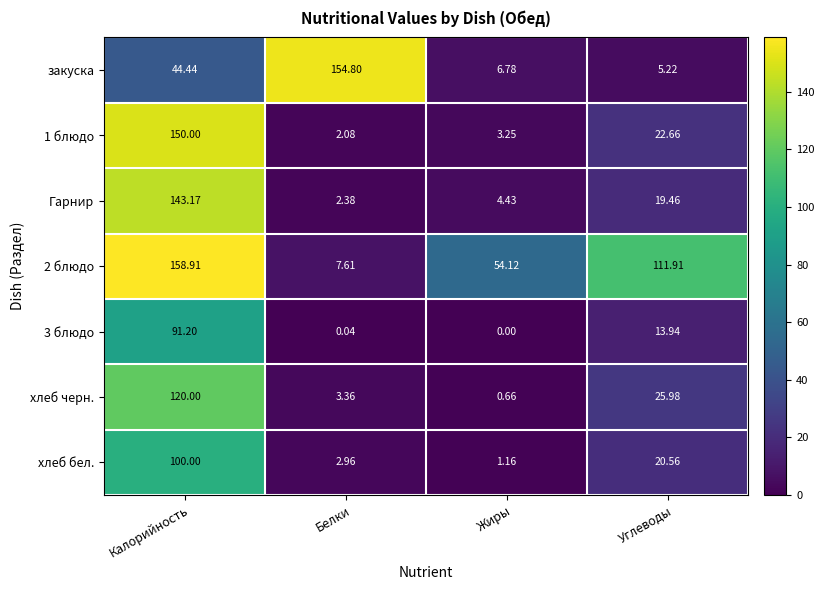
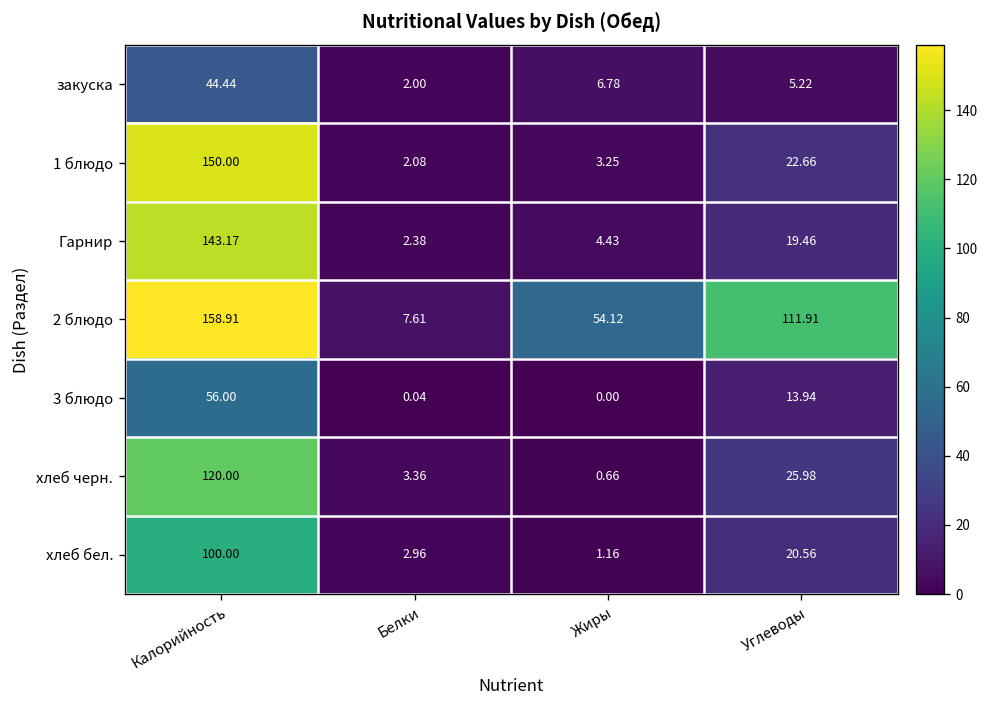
  {
    "закуска": {
      "Калорийность": 44.44,
-     "Белки": 154.80,
+     "Белки": 2.00,
      "Жиры": 6.78,
      "Углеводы": 5.22
    },
    "1 блюдо": {
      "Калорийность": 150.00,
      "Белки": 2.08,
      "Жиры": 3.25,
      "Углеводы": 22.66
    },
    "Гарнир": {
      "Калорийность": 143.17,
      "Белки": 2.38,
      "Жиры": 4.43,
      "Углеводы": 19.46
    },
    "2 блюдо": {
      "Калорийность": 158.91,
      "Белки": 7.61,
      "Жиры": 54.12,
      "Углеводы": 111.91
    },
    "3 блюдо": {
-     "Калорийность": 91.20,
+     "Калорийность": 56.00,
      "Белки": 0.04,
      "Жиры": 0.00,
      "Углеводы": 13.94
    },
    "хлеб черн.": {
      "Калорийность": 120.00,
      "Белки": 3.36,
      "Жиры": 0.66,
      "Углеводы": 25.98
    },
    "хлеб бел.": {
      "Калорийность": 100.00,
      "Белки": 2.96,
      "Жиры": 1.16,
      "Углеводы": 20.56
    }
  }
